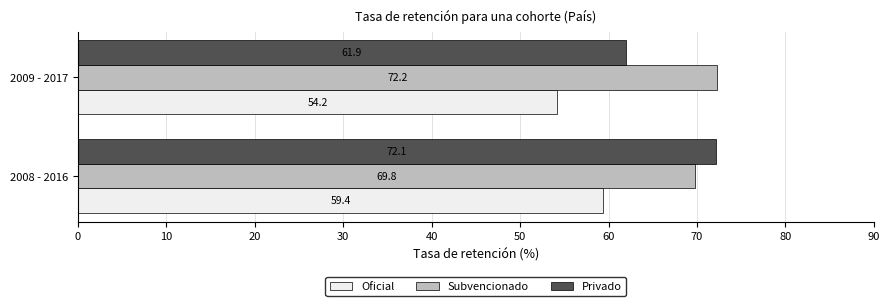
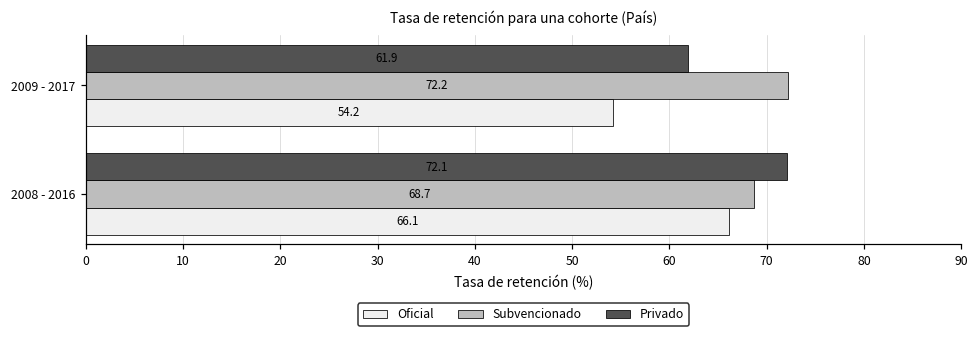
  {
    "Oficial": {
      "2009 - 2017": 54.2,
-     "2008 - 2016": 59.4
+     "2008 - 2016": 66.1
    },
    "Subvencionado": {
      "2009 - 2017": 72.2,
-     "2008 - 2016": 69.8
+     "2008 - 2016": 68.7
    },
    "Privado": {
      "2009 - 2017": 61.9,
      "2008 - 2016": 72.1
    }
  }
